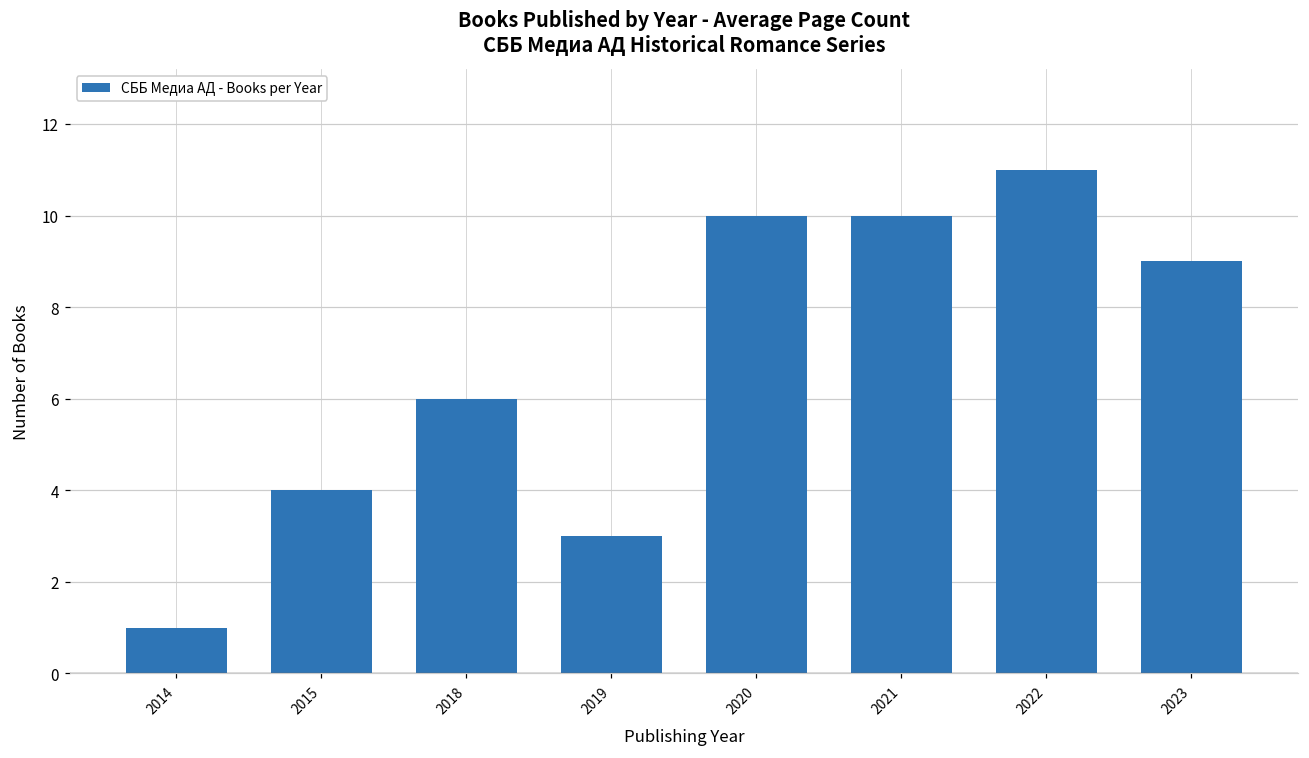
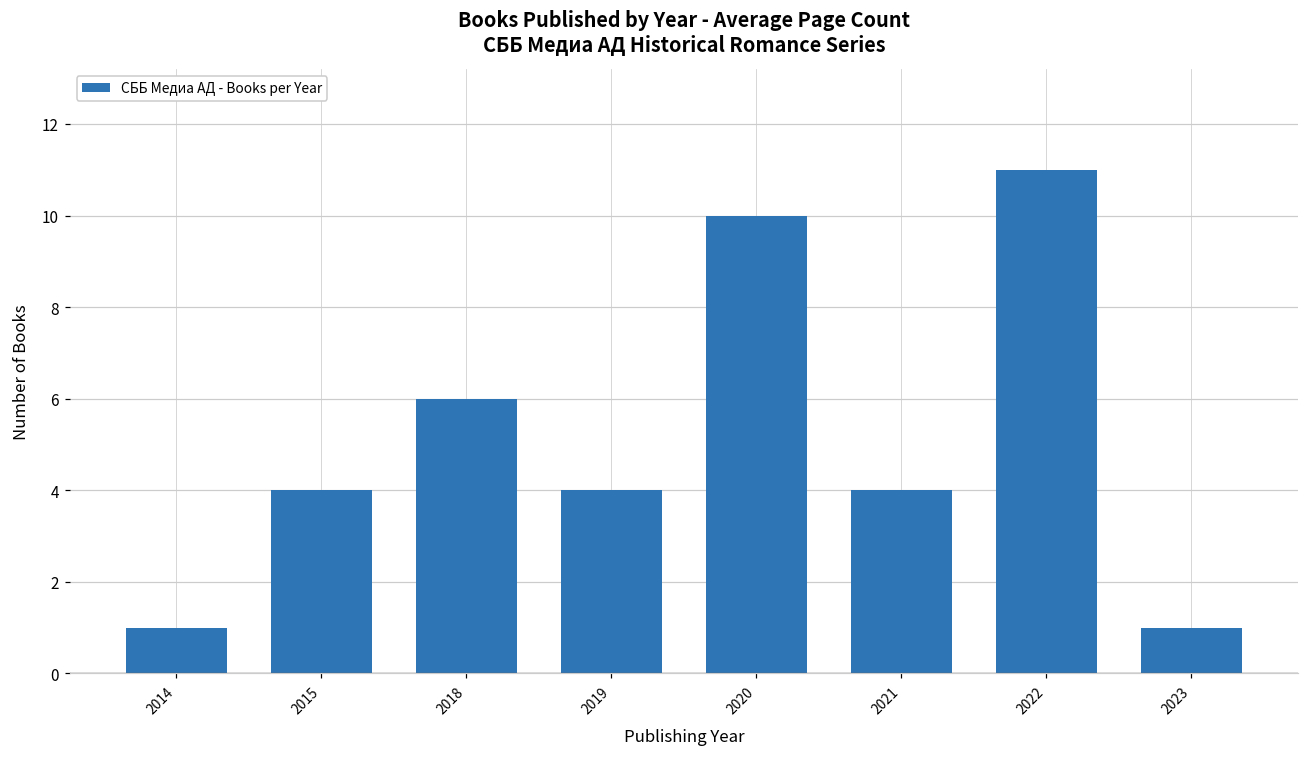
  {
    "2014": 1,
    "2015": 4,
    "2018": 6,
-   "2019": 3,
+   "2019": 4,
    "2020": 10,
-   "2021": 10,
+   "2021": 4,
    "2022": 11,
-   "2023": 9
+   "2023": 1
  }
